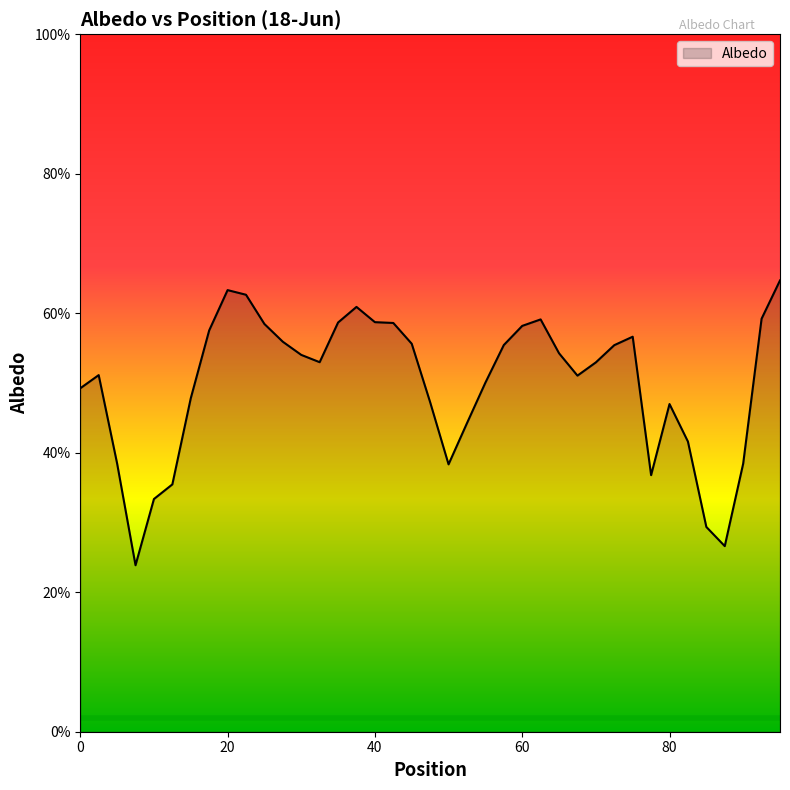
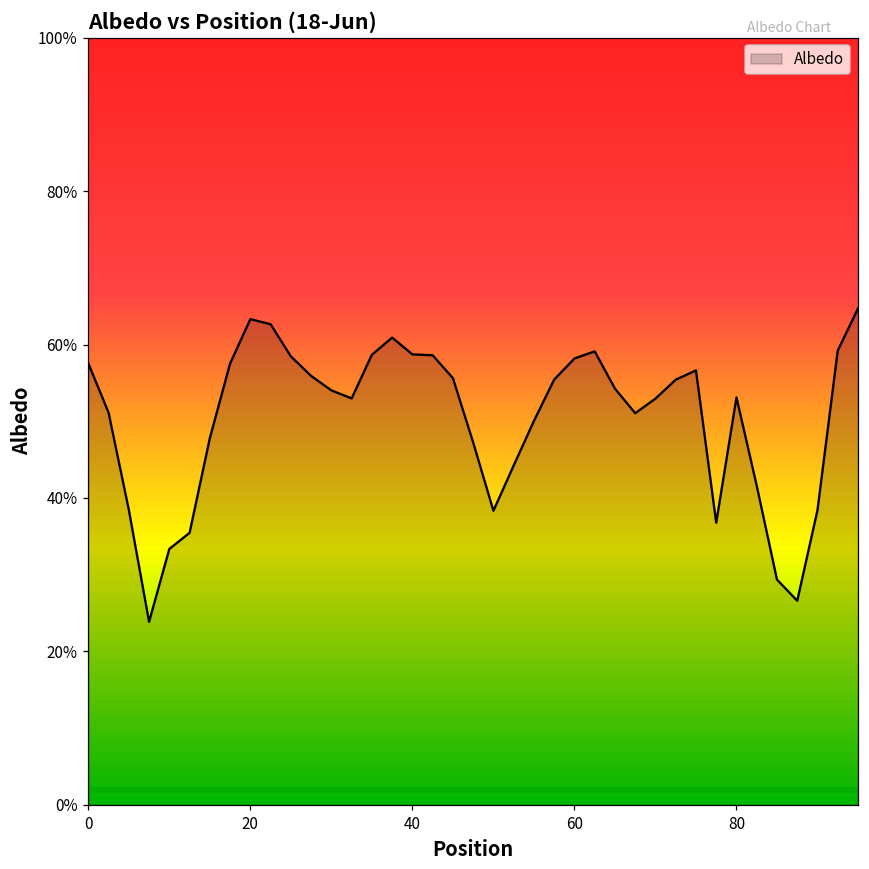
  {
-   "0": "49%",
+   "0": "58%",
    "20": "63%",
    "40": "59%",
    "60": "58%",
-   "80": "47%"
+   "80": "53%"
  }
